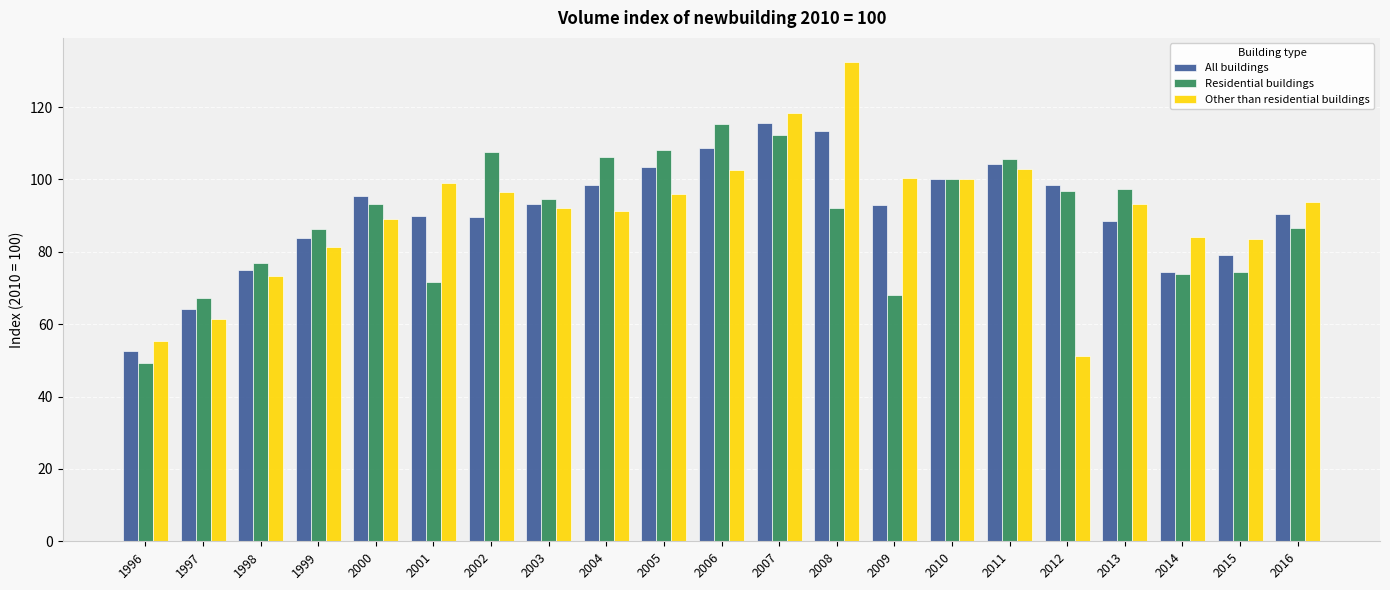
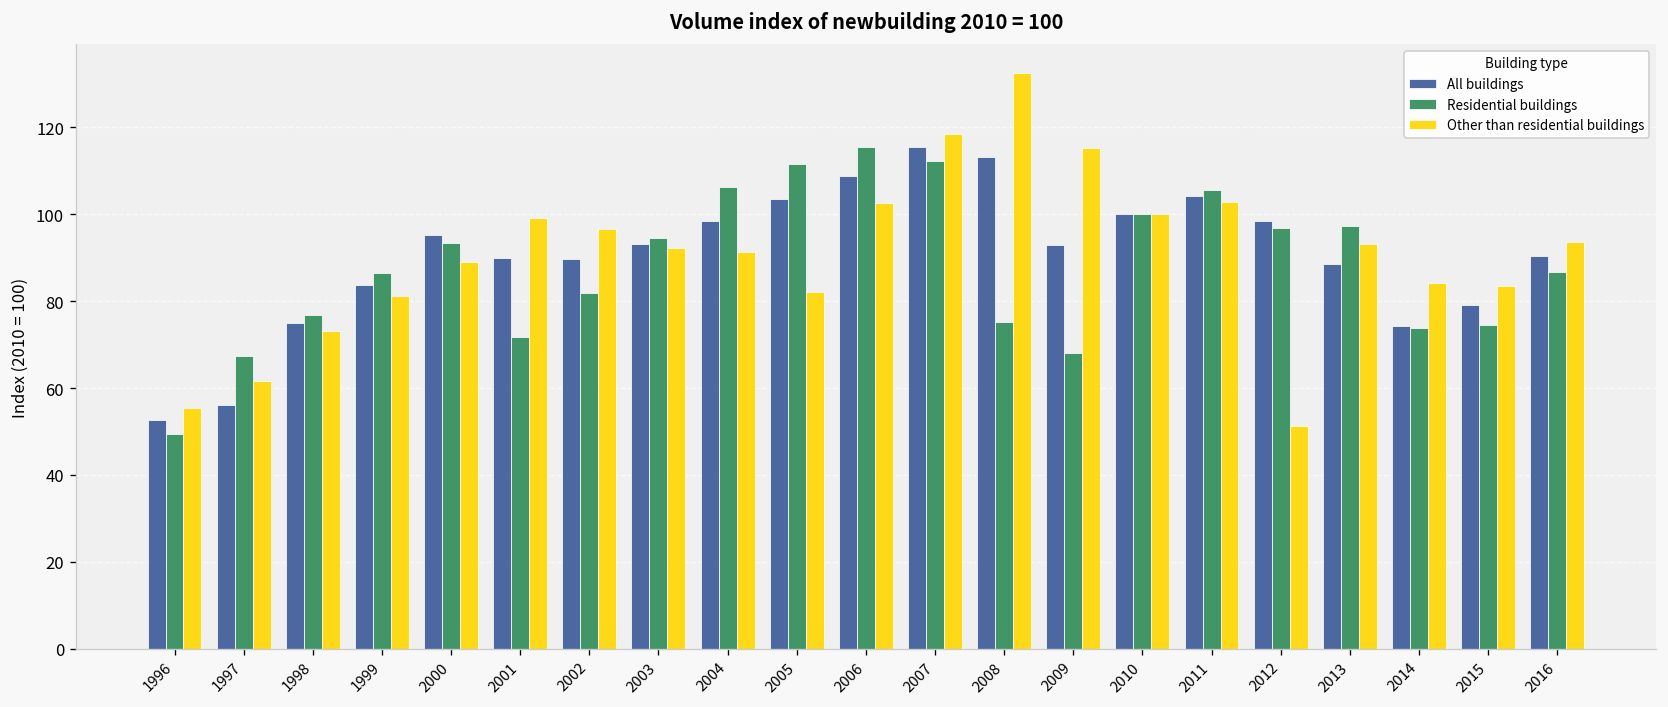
  {
    "All buildings": {
      "1996": 53,
-     "1997": 64,
+     "1997": 56,
      "1998": 75,
      "1999": 84,
      "2000": 95,
      "2001": 90,
      "2002": 90,
      "2003": 93,
      "2004": 98,
      "2005": 103,
      "2006": 109,
      "2007": 116,
      "2008": 113,
      "2009": 93,
      "2010": 100,
      "2011": 104,
      "2012": 99,
      "2013": 89,
      "2014": 74,
      "2015": 79,
      "2016": 90
    },
    "Residential buildings": {
      "1996": 49,
      "1997": 67,
      "1998": 77,
      "1999": 86,
      "2000": 93,
      "2001": 72,
-     "2002": 108,
+     "2002": 82,
      "2003": 94,
      "2004": 106,
-     "2005": 108,
+     "2005": 112,
      "2006": 115,
      "2007": 112,
-     "2008": 92,
+     "2008": 75,
      "2009": 68,
      "2010": 100,
      "2011": 106,
      "2012": 97,
      "2013": 97,
      "2014": 74,
      "2015": 74,
      "2016": 87
    },
    "Other than residential buildings": {
      "1996": 55,
      "1997": 62,
      "1998": 73,
      "1999": 81,
      "2000": 89,
      "2001": 99,
      "2002": 97,
      "2003": 92,
      "2004": 91,
-     "2005": 96,
+     "2005": 82,
      "2006": 103,
      "2007": 118,
      "2008": 132,
-     "2009": 100,
+     "2009": 115,
      "2010": 100,
      "2011": 103,
      "2012": 51,
      "2013": 93,
      "2014": 84,
      "2015": 84,
      "2016": 94
    }
  }
